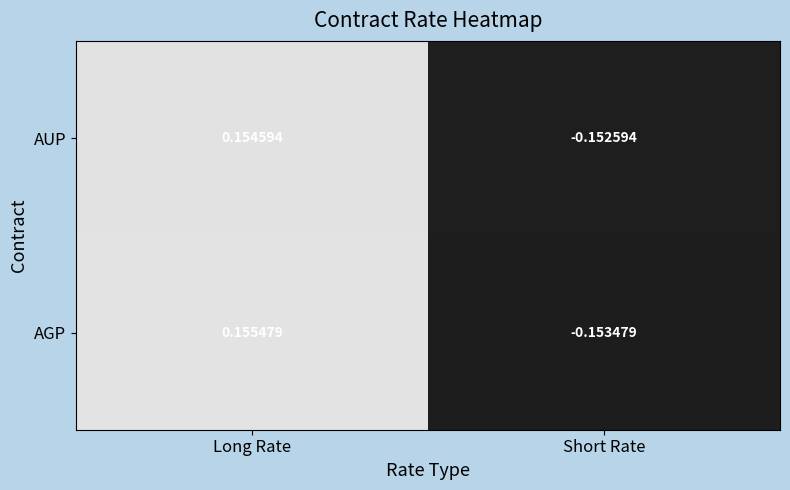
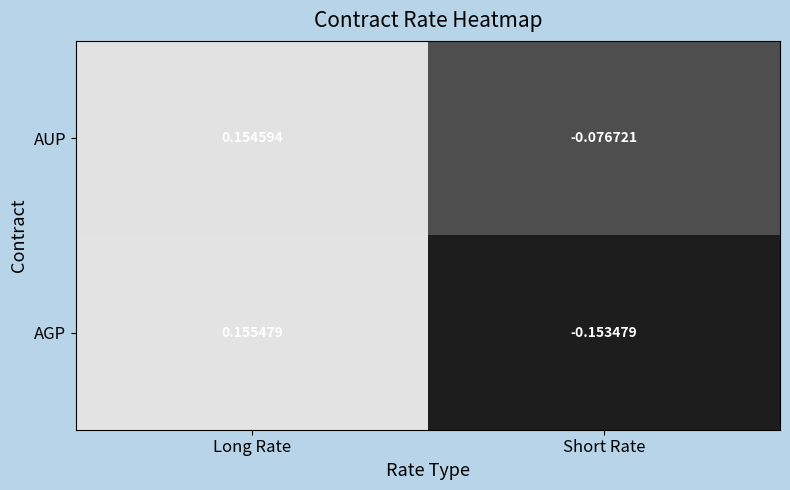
  {
    "AUP": {
-     "Short Rate": -0.152594
+     "Short Rate": -0.076721
    },
    "AGP": {
      "Short Rate": -0.153479
    }
  }
